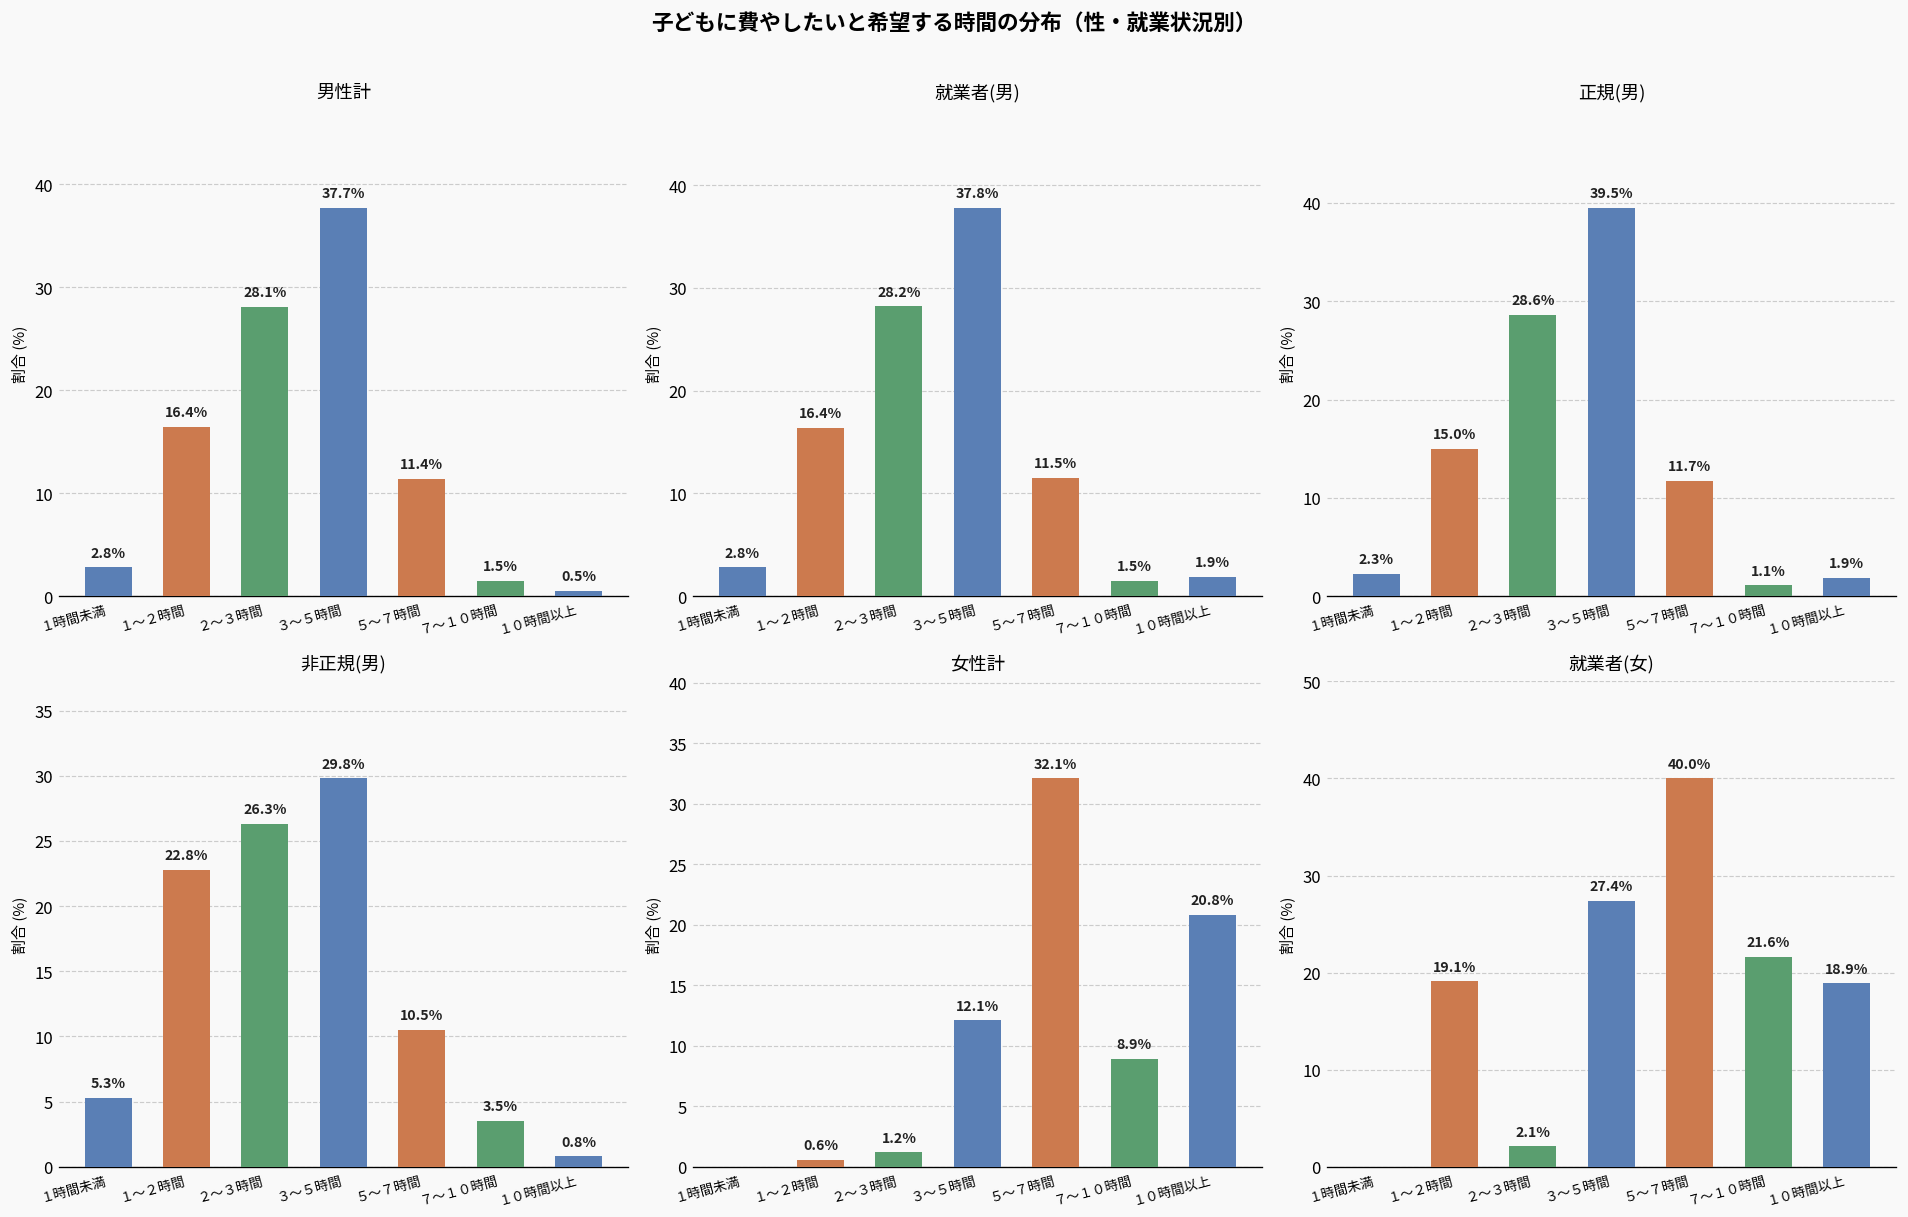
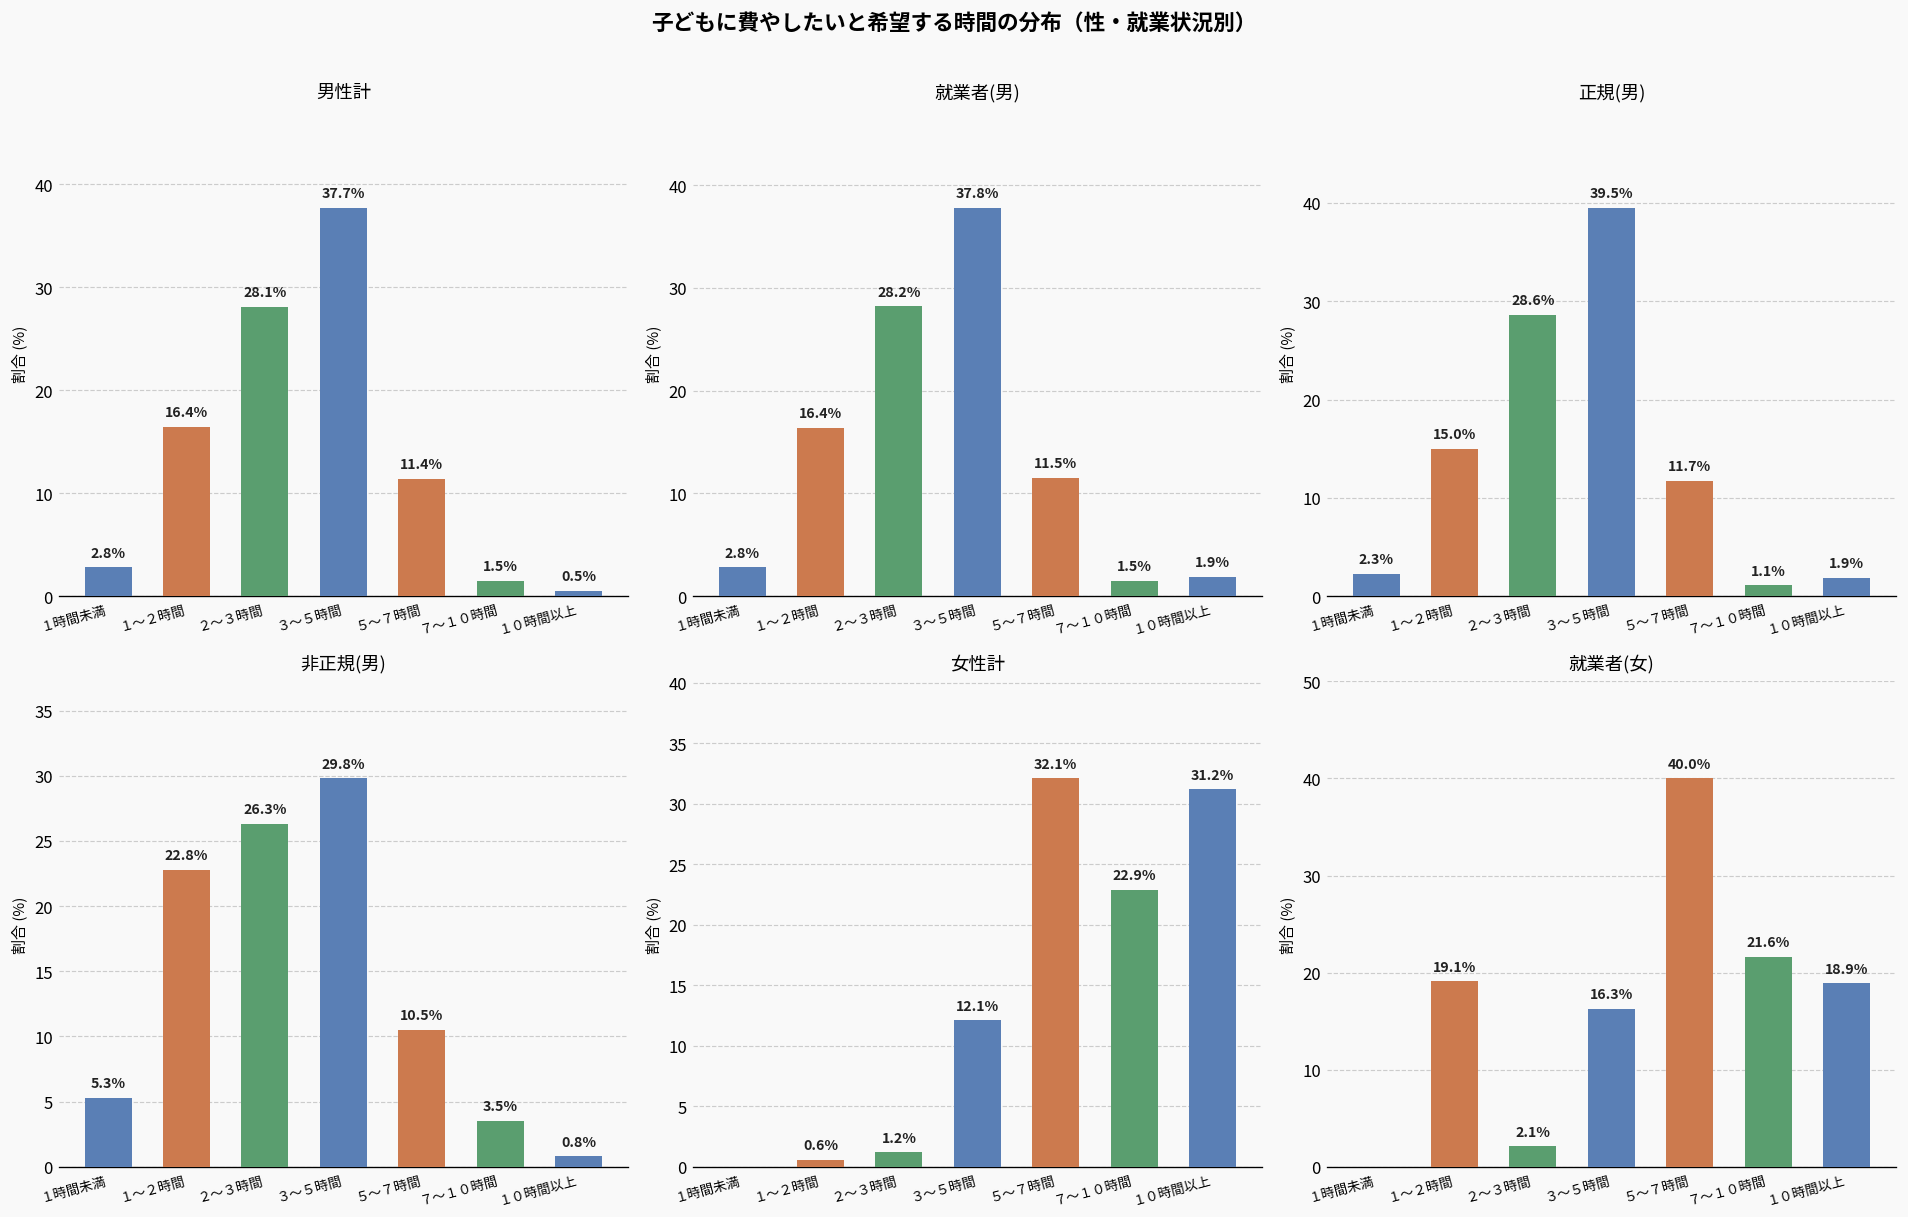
  {
    "男性計": {
      "１時間未満": "2.8%",
      "１～２時間": "16.4%",
      "２～３時間": "28.1%",
      "３～５時間": "37.7%",
      "５～７時間": "11.4%",
      "７～１０時間": "1.5%",
      "１０時間以上": "0.5%"
    },
    "就業者(男)": {
      "１時間未満": "2.8%",
      "１～２時間": "16.4%",
      "２～３時間": "28.2%",
      "３～５時間": "37.8%",
      "５～７時間": "11.5%",
      "７～１０時間": "1.5%",
      "１０時間以上": "1.9%"
    },
    "正規(男)": {
      "１時間未満": "2.3%",
      "１～２時間": "15.0%",
      "２～３時間": "28.6%",
      "３～５時間": "39.5%",
      "５～７時間": "11.7%",
      "７～１０時間": "1.1%",
      "１０時間以上": "1.9%"
    },
    "非正規(男)": {
      "１時間未満": "5.3%",
      "１～２時間": "22.8%",
      "２～３時間": "26.3%",
      "３～５時間": "29.8%",
      "５～７時間": "10.5%",
      "７～１０時間": "3.5%",
      "１０時間以上": "0.8%"
    },
    "女性計": {
      "１～２時間": "0.6%",
      "２～３時間": "1.2%",
      "３～５時間": "12.1%",
      "５～７時間": "32.1%",
-     "７～１０時間": "8.9%",
-     "１０時間以上": "20.8%"
+     "７～１０時間": "22.9%",
+     "１０時間以上": "31.2%"
    },
    "就業者(女)": {
      "１～２時間": "19.1%",
      "２～３時間": "2.1%",
-     "３～５時間": "27.4%",
+     "３～５時間": "16.3%",
      "５～７時間": "40.0%",
      "７～１０時間": "21.6%",
      "１０時間以上": "18.9%"
    }
  }
